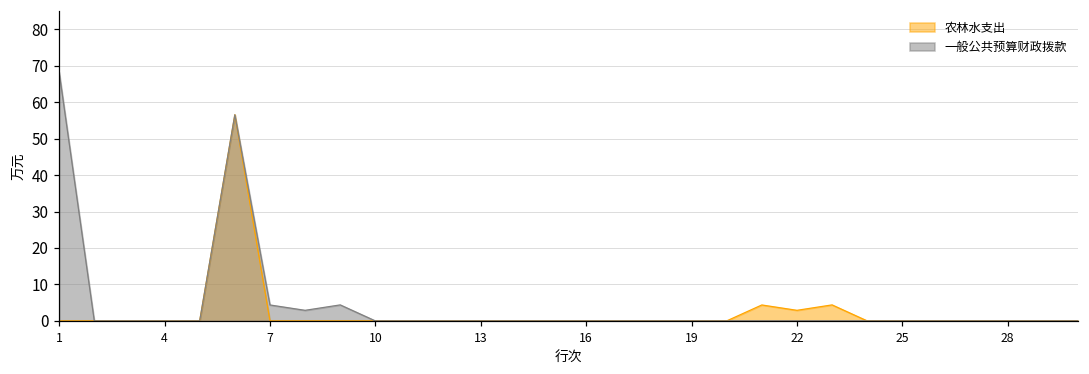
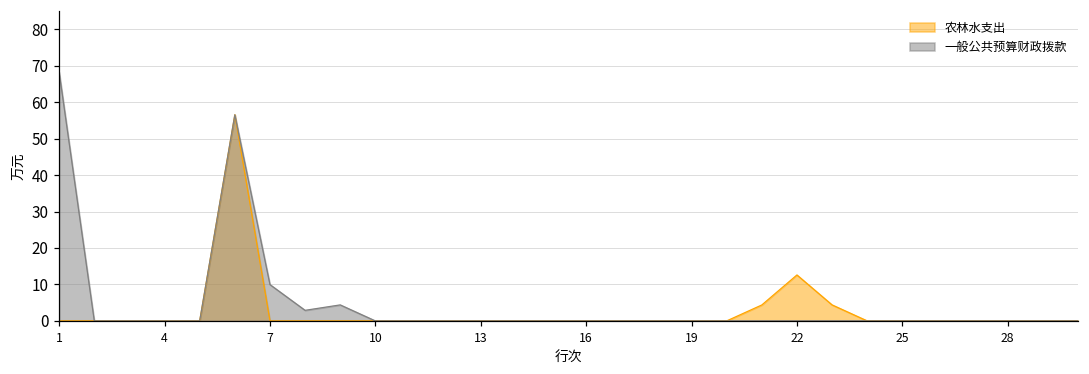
  {
    "农林水支出": {
      "1": 0,
      "7": 0,
-     "22": 3
+     "22": 13
    },
    "一般公共预算财政拨款": {
      "1": 68,
-     "7": 4,
+     "7": 10,
      "22": 0
    }
  }
